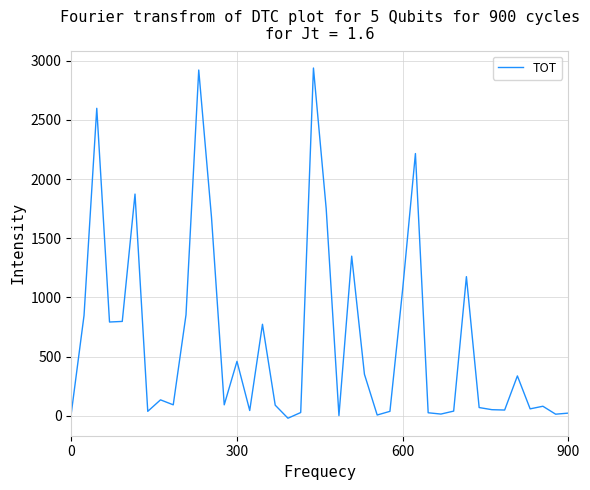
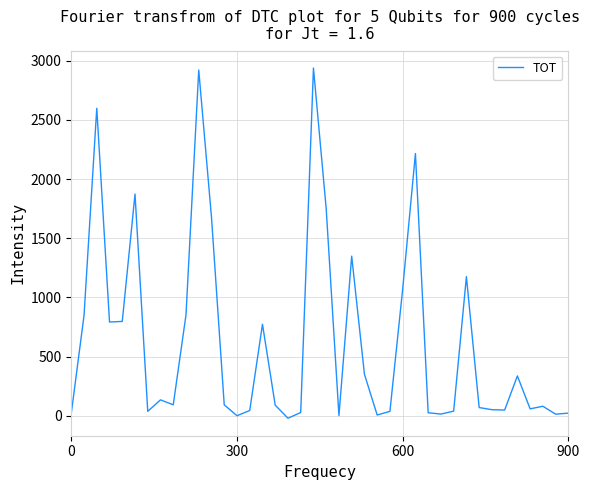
  {
    "0": 20,
-   "300": 460,
+   "300": 0,
    "600": 1070,
    "900": 20
  }
